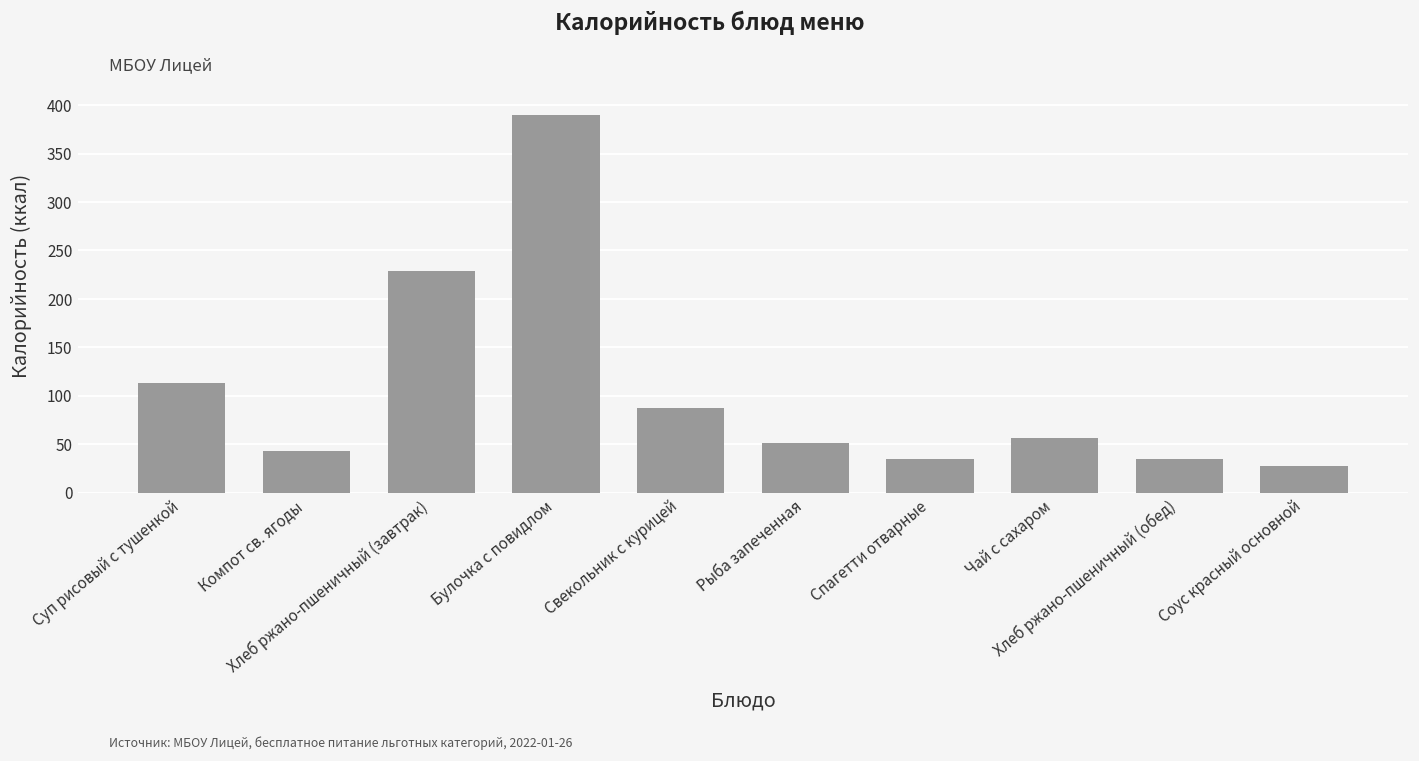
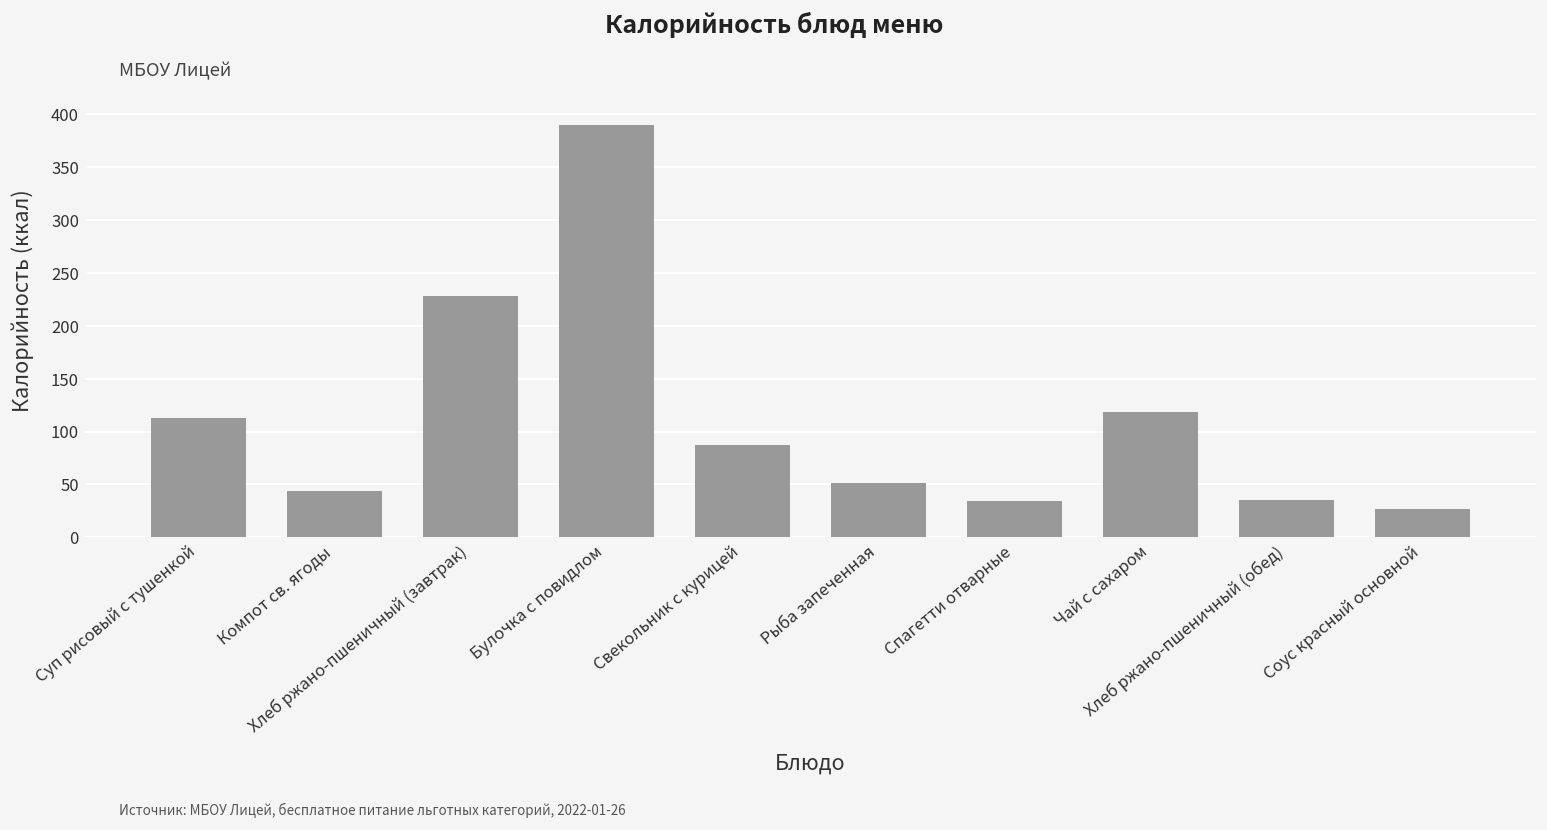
  {
    "Суп рисовый с тушенкой": 110,
    "Компот св. ягоды": 40,
    "Хлеб ржано-пшеничный (завтрак)": 230,
    "Булочка с повидлом": 390,
    "Свекольник с курицей": 90,
    "Рыба запеченная": 50,
    "Спагетти отварные": 30,
-   "Чай с сахаром": 60,
+   "Чай с сахаром": 120,
    "Хлеб ржано-пшеничный (обед)": 40,
    "Соус красный основной": 30
  }
